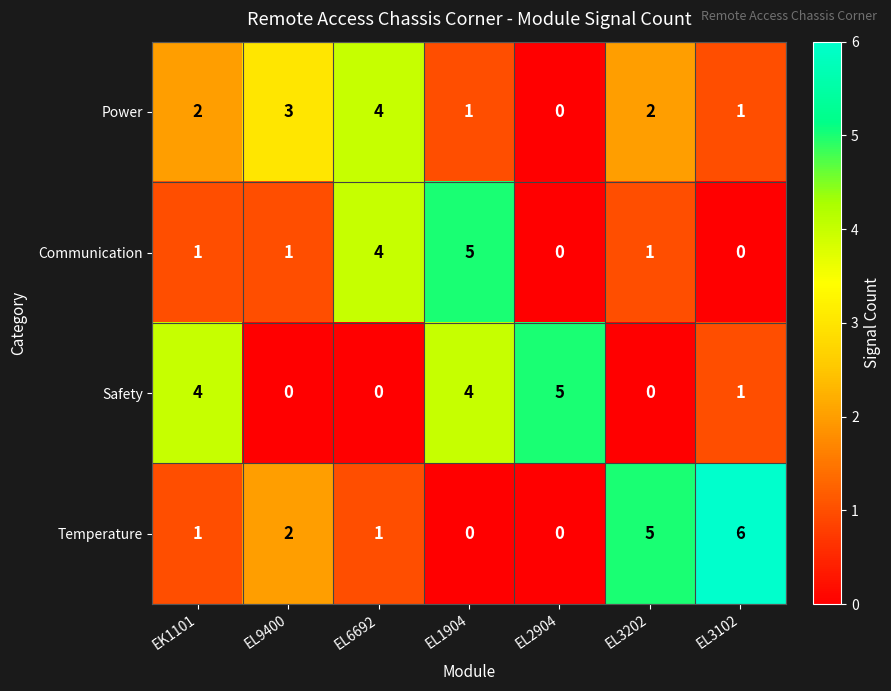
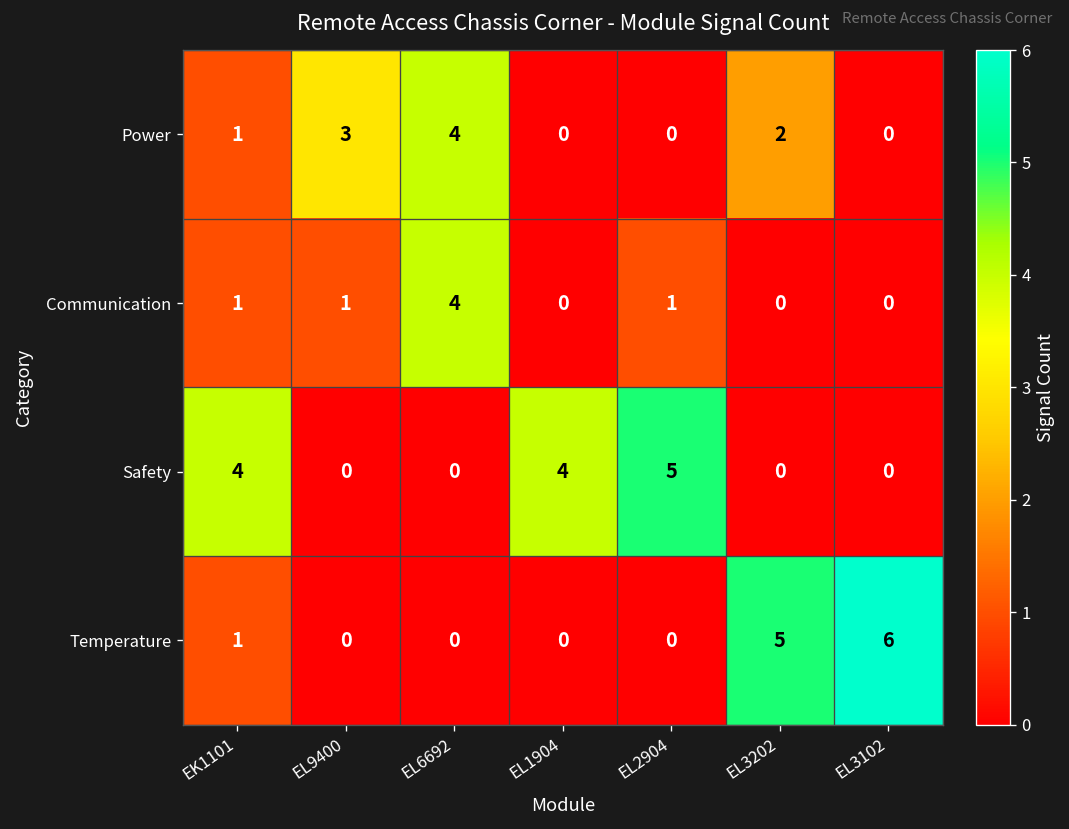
  {
    "Power": {
-     "EK1101": 2,
+     "EK1101": 1,
      "EL9400": 3,
      "EL6692": 4,
-     "EL1904": 1,
+     "EL1904": 0,
      "EL2904": 0,
      "EL3202": 2,
-     "EL3102": 1
+     "EL3102": 0
    },
    "Communication": {
      "EK1101": 1,
      "EL9400": 1,
      "EL6692": 4,
-     "EL1904": 5,
-     "EL2904": 0,
-     "EL3202": 1,
+     "EL1904": 0,
+     "EL2904": 1,
+     "EL3202": 0,
      "EL3102": 0
    },
    "Safety": {
      "EK1101": 4,
      "EL9400": 0,
      "EL6692": 0,
      "EL1904": 4,
      "EL2904": 5,
      "EL3202": 0,
-     "EL3102": 1
+     "EL3102": 0
    },
    "Temperature": {
      "EK1101": 1,
-     "EL9400": 2,
-     "EL6692": 1,
+     "EL9400": 0,
+     "EL6692": 0,
      "EL1904": 0,
      "EL2904": 0,
      "EL3202": 5,
      "EL3102": 6
    }
  }
